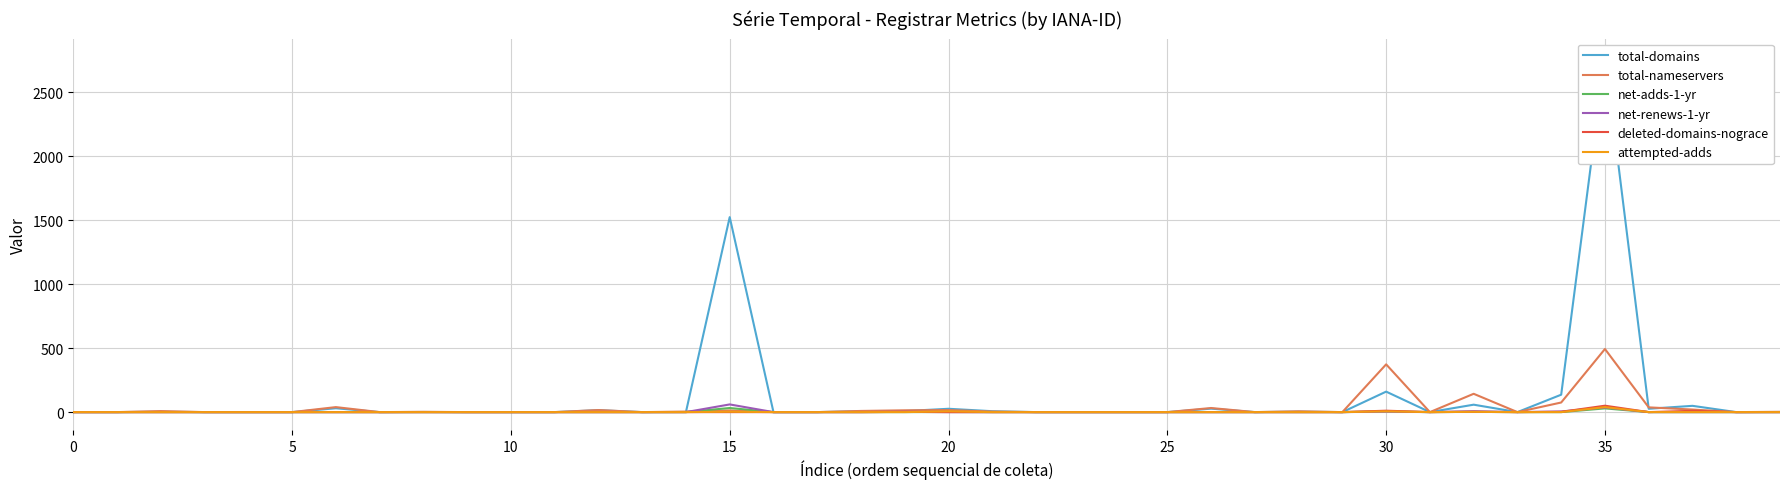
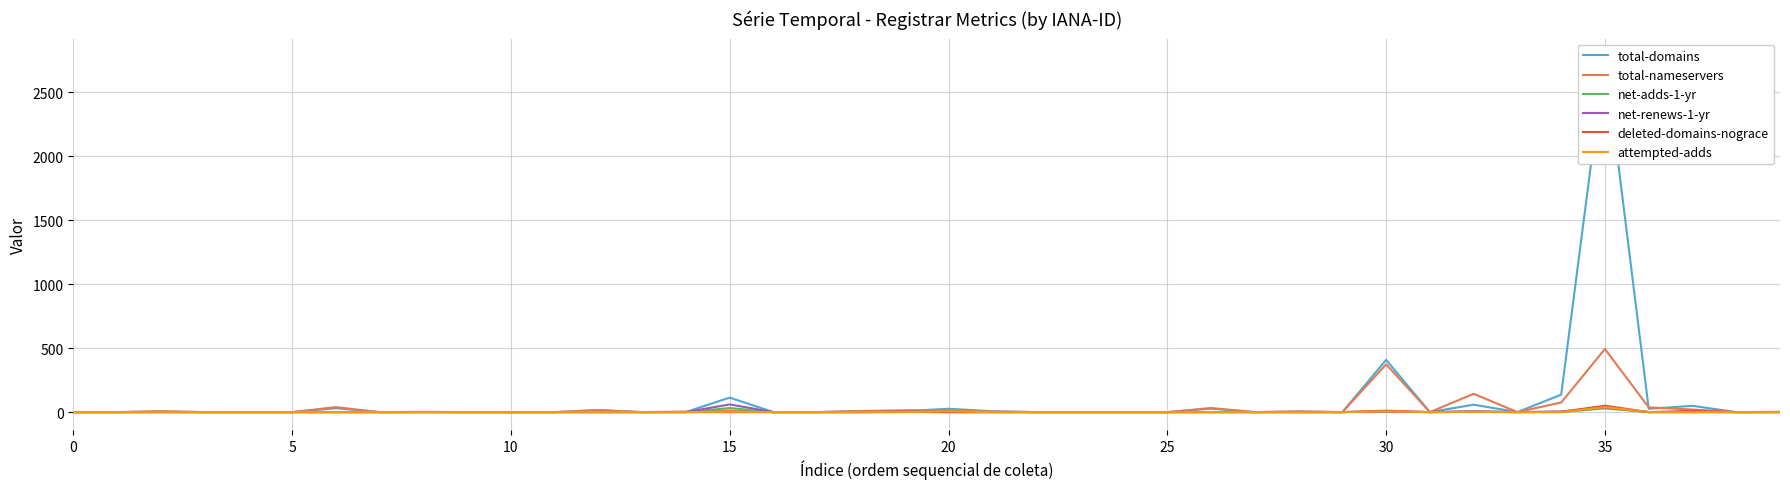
  {
    "total-domains": {
-     "15": 1520,
-     "30": 160
+     "15": 110,
+     "30": 410
    },
    "net-renews-1-yr": {
      "15": 60
    }
  }
